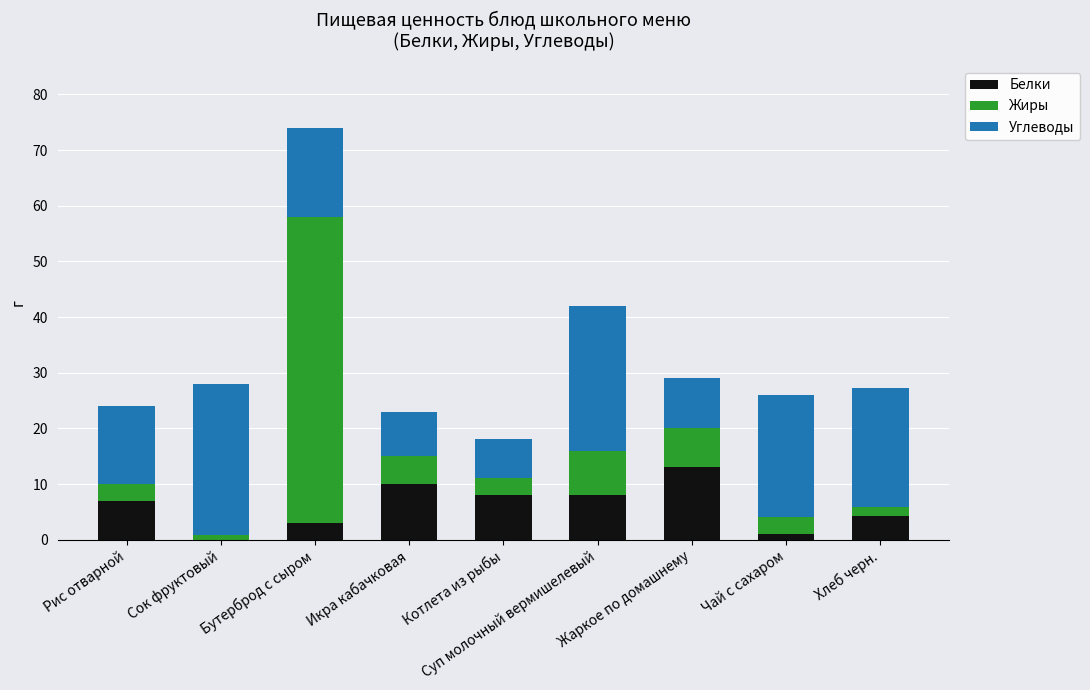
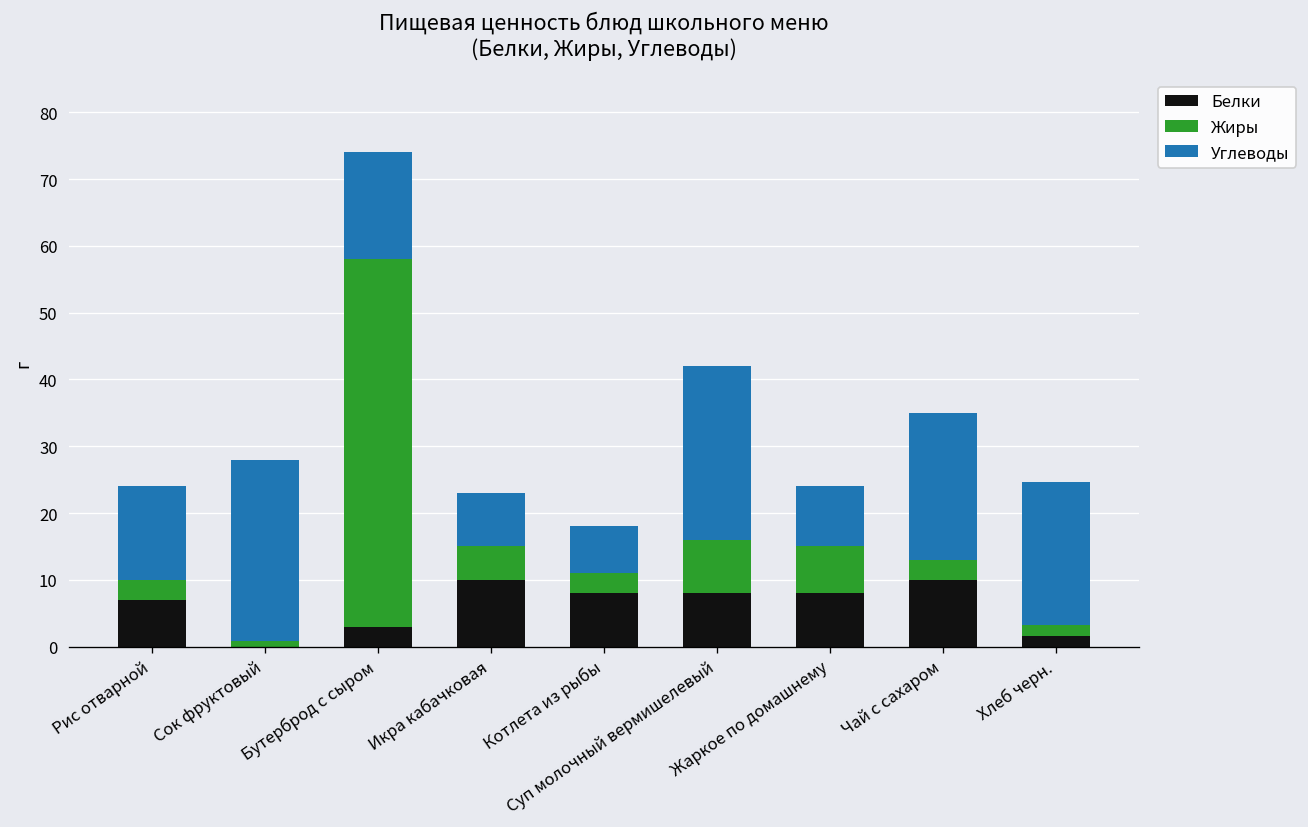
  {
    "Белки": {
      "Рис отварной": 7,
      "Сок фруктовый": 0,
      "Бутерброд с сыром": 3,
      "Икра кабачковая": 10,
      "Котлета из рыбы": 8,
      "Суп молочный вермишелевый": 8,
-     "Жаркое по домашнему": 13,
-     "Чай с сахаром": 1,
-     "Хлеб черн.": 4
+     "Жаркое по домашнему": 8,
+     "Чай с сахаром": 10,
+     "Хлеб черн.": 2
    },
    "Жиры": {
      "Рис отварной": 3,
      "Сок фруктовый": 1,
      "Бутерброд с сыром": 55,
      "Икра кабачковая": 5,
      "Котлета из рыбы": 3,
      "Суп молочный вермишелевый": 8,
      "Жаркое по домашнему": 7,
      "Чай с сахаром": 3,
      "Хлеб черн.": 2
    },
    "Углеводы": {
      "Рис отварной": 14,
      "Сок фруктовый": 27,
      "Бутерброд с сыром": 16,
      "Икра кабачковая": 8,
      "Котлета из рыбы": 7,
      "Суп молочный вермишелевый": 26,
      "Жаркое по домашнему": 9,
      "Чай с сахаром": 22,
      "Хлеб черн.": 21
    }
  }
